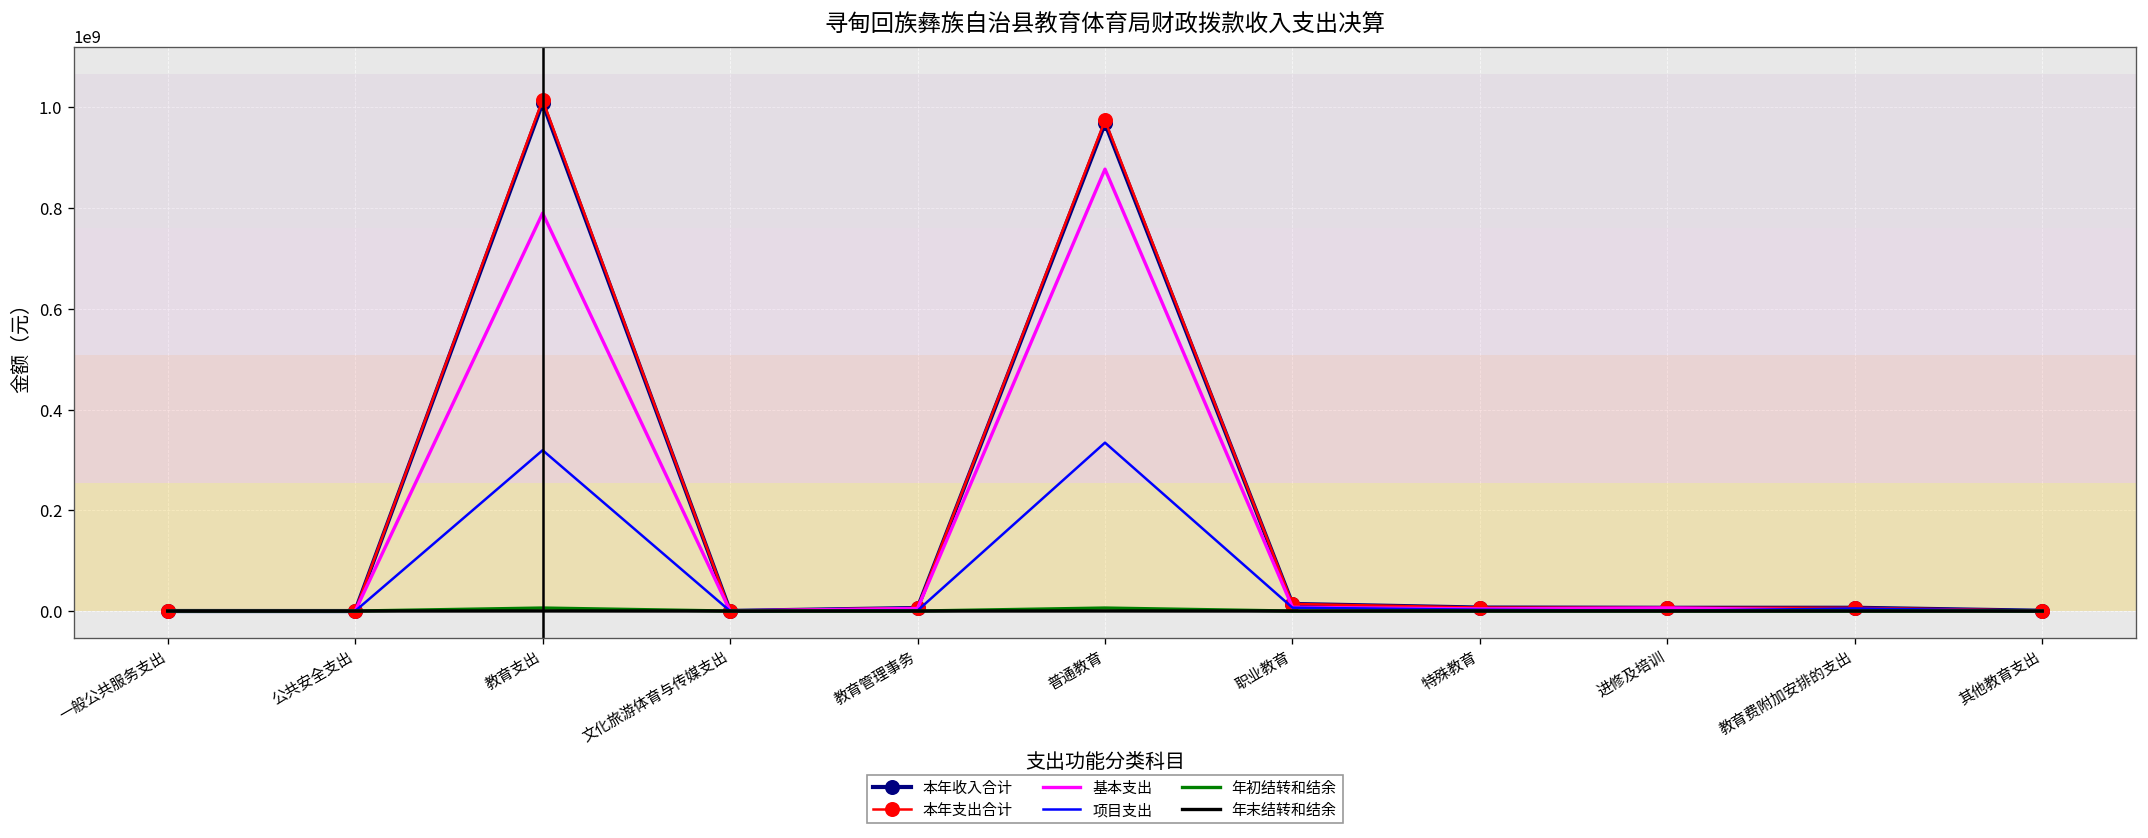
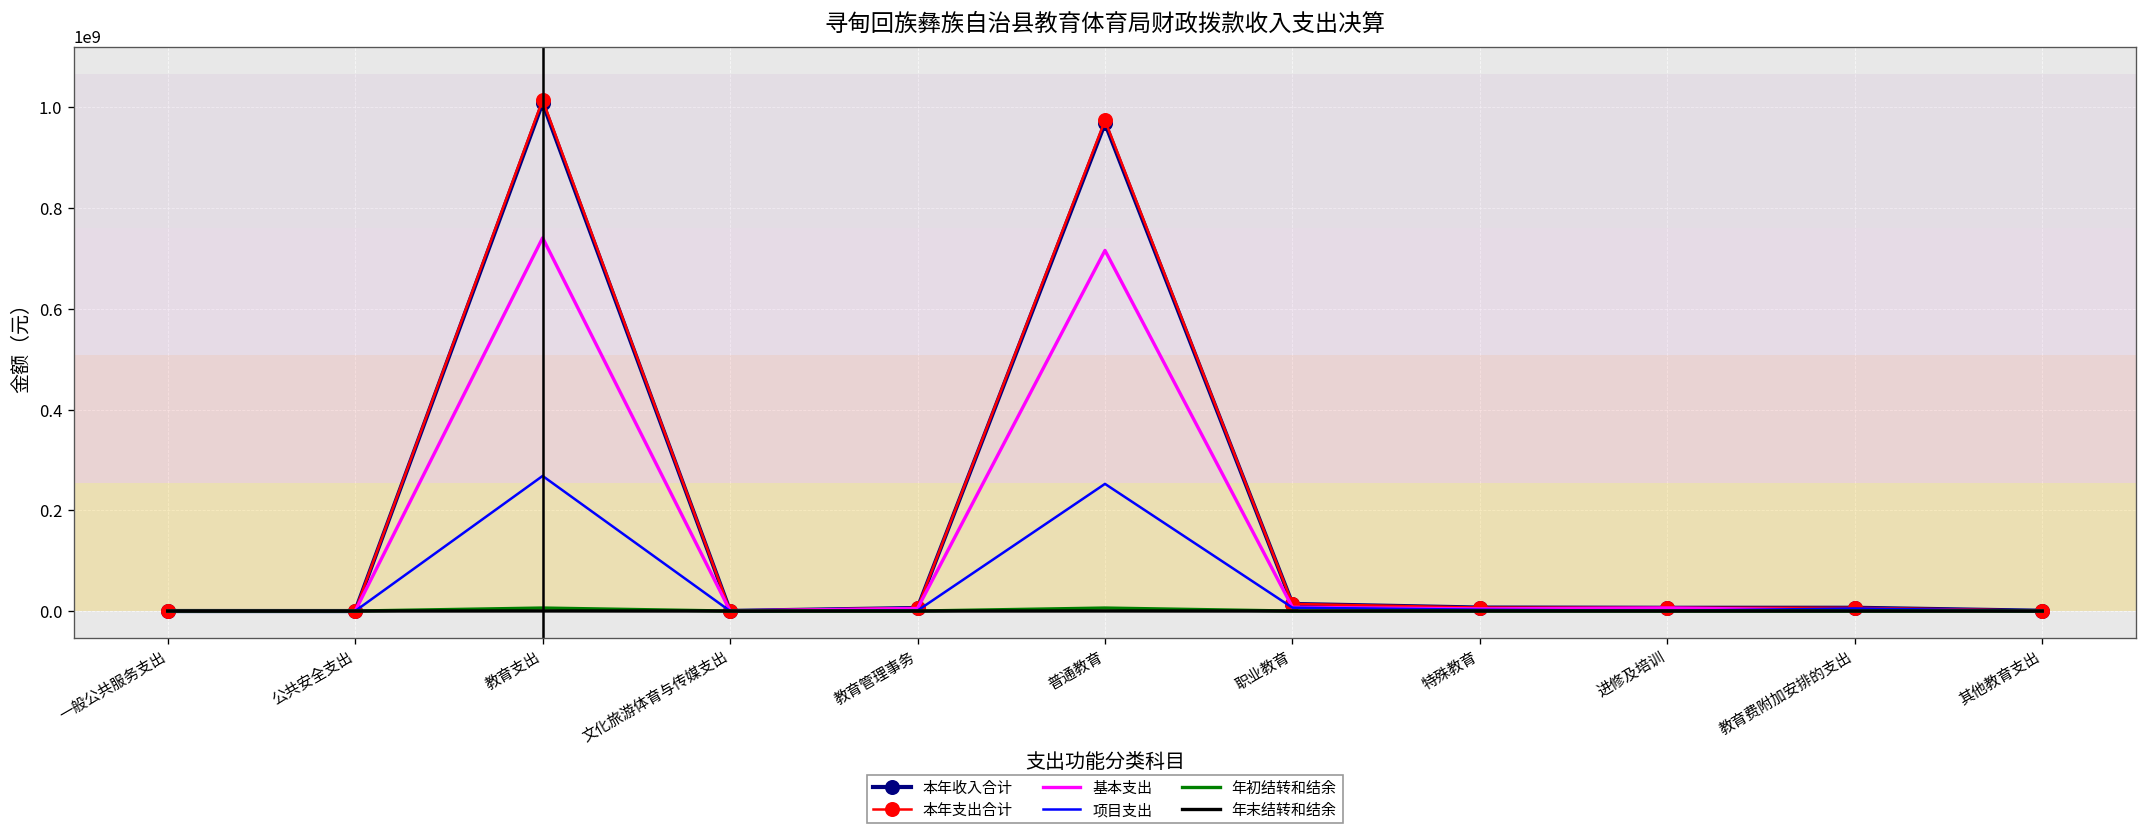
  {
    "基本支出": {
-     "教育支出": 790000000,
-     "普通教育": 880000000
+     "教育支出": 740000000,
+     "普通教育": 720000000
    },
    "项目支出": {
-     "教育支出": 320000000,
-     "普通教育": 330000000
+     "教育支出": 270000000,
+     "普通教育": 250000000
    }
  }
